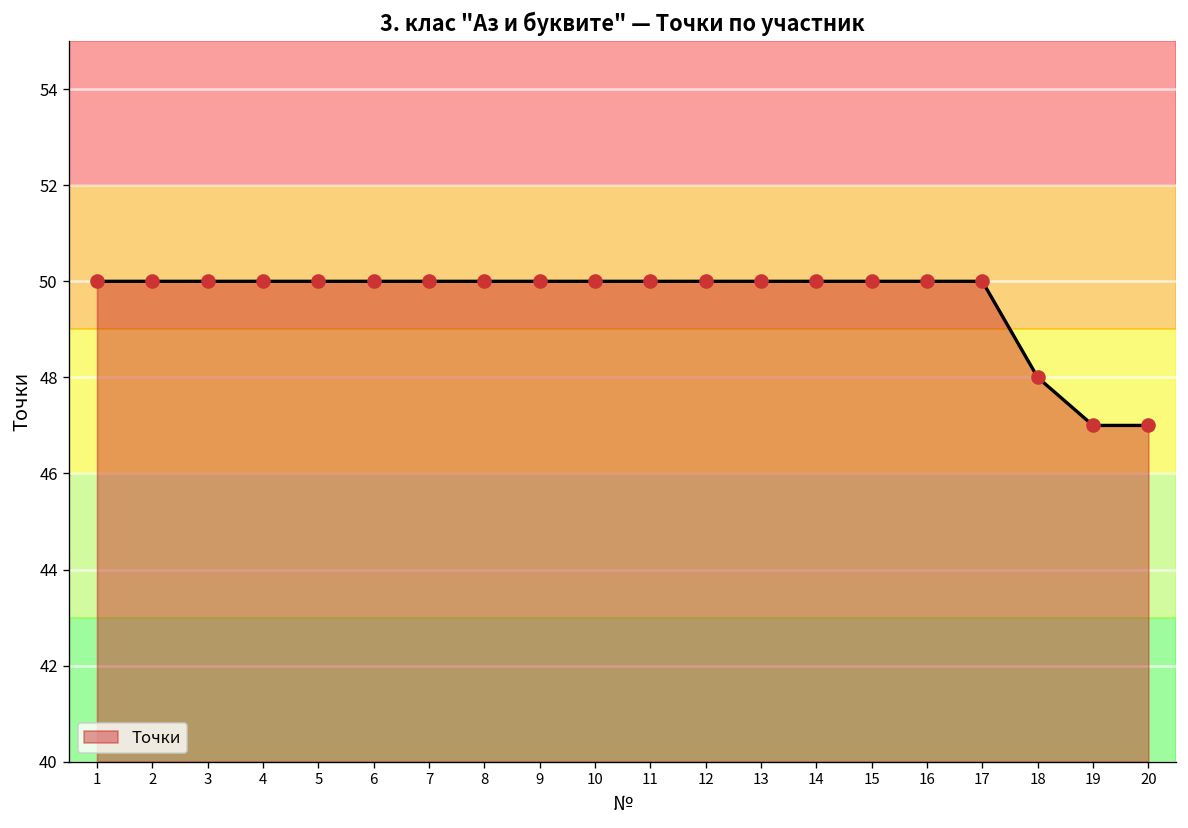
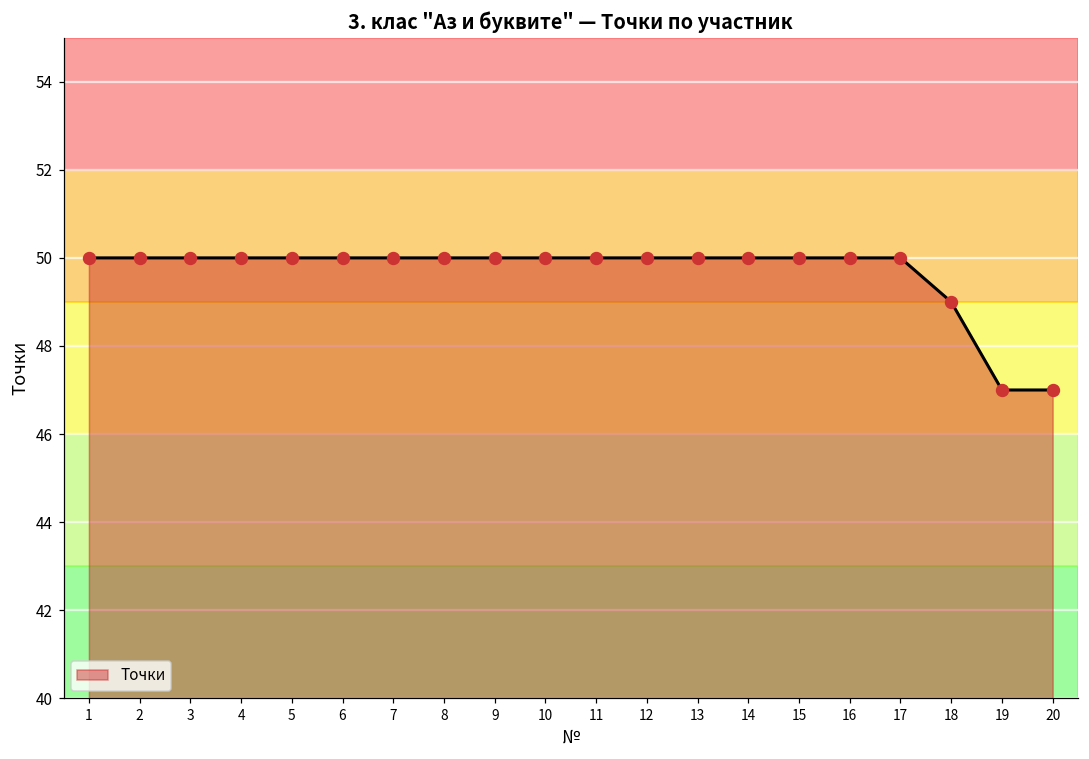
  {
    "1": 50,
    "2": 50,
    "3": 50,
    "4": 50,
    "5": 50,
    "6": 50,
    "7": 50,
    "8": 50,
    "9": 50,
    "10": 50,
    "11": 50,
    "12": 50,
    "13": 50,
    "14": 50,
    "15": 50,
    "16": 50,
    "17": 50,
-   "18": 48,
+   "18": 49,
    "19": 47,
    "20": 47
  }
